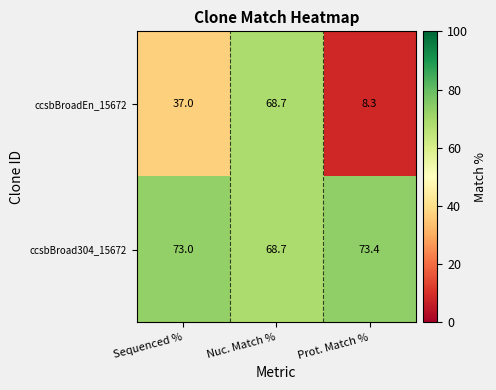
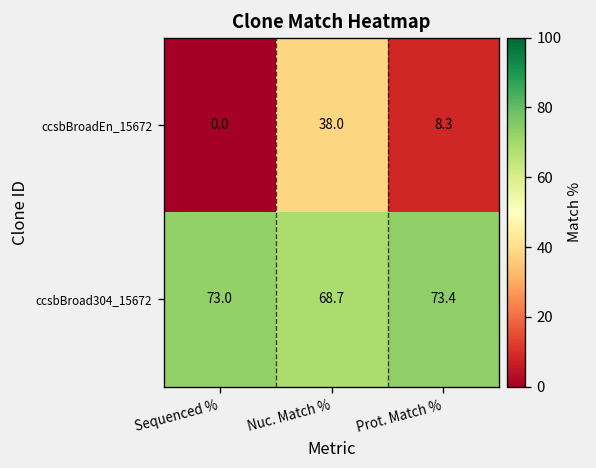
  {
    "ccsbBroadEn_15672": {
-     "Sequenced %": 37.0,
-     "Nuc. Match %": 68.7,
+     "Sequenced %": 0.0,
+     "Nuc. Match %": 38.0,
      "Prot. Match %": 8.3
    },
    "ccsbBroad304_15672": {
      "Sequenced %": 73.0,
      "Nuc. Match %": 68.7,
      "Prot. Match %": 73.4
    }
  }
